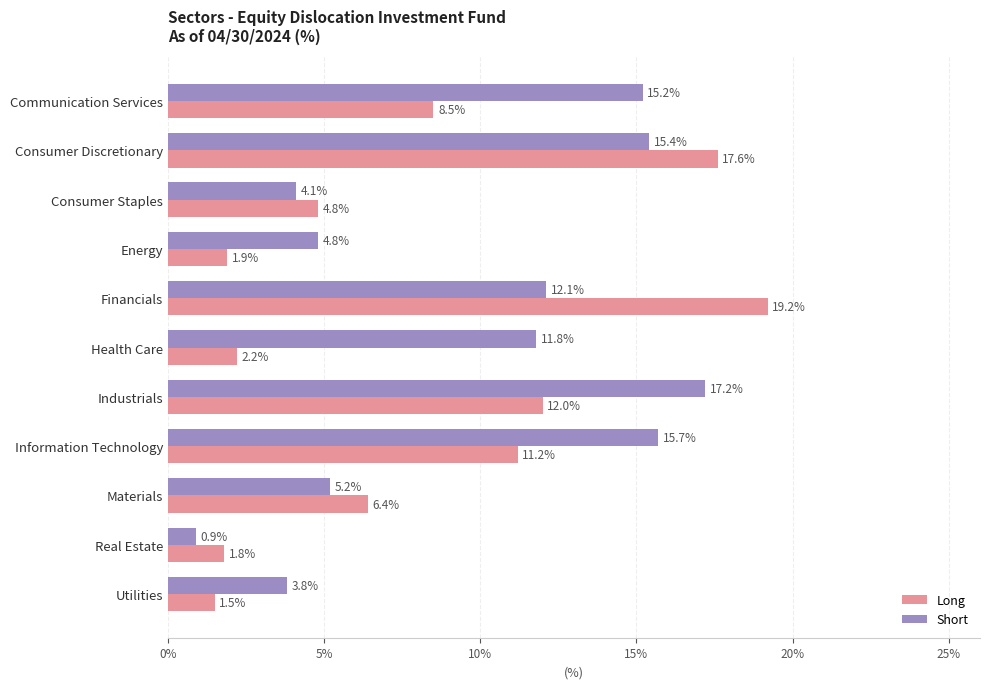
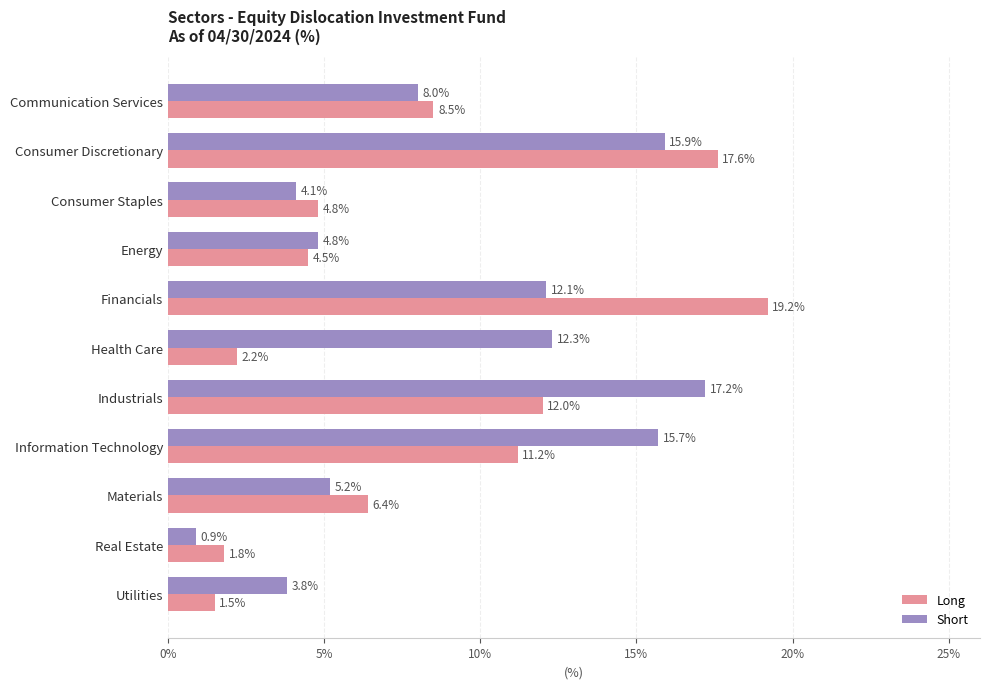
  {
    "Long": {
      "Communication Services": "8.5%",
      "Consumer Discretionary": "17.6%",
      "Consumer Staples": "4.8%",
-     "Energy": "1.9%",
+     "Energy": "4.5%",
      "Financials": "19.2%",
      "Health Care": "2.2%",
      "Industrials": "12.0%",
      "Information Technology": "11.2%",
      "Materials": "6.4%",
      "Real Estate": "1.8%",
      "Utilities": "1.5%"
    },
    "Short": {
-     "Communication Services": "15.2%",
-     "Consumer Discretionary": "15.4%",
+     "Communication Services": "8.0%",
+     "Consumer Discretionary": "15.9%",
      "Consumer Staples": "4.1%",
      "Energy": "4.8%",
      "Financials": "12.1%",
-     "Health Care": "11.8%",
+     "Health Care": "12.3%",
      "Industrials": "17.2%",
      "Information Technology": "15.7%",
      "Materials": "5.2%",
      "Real Estate": "0.9%",
      "Utilities": "3.8%"
    }
  }
